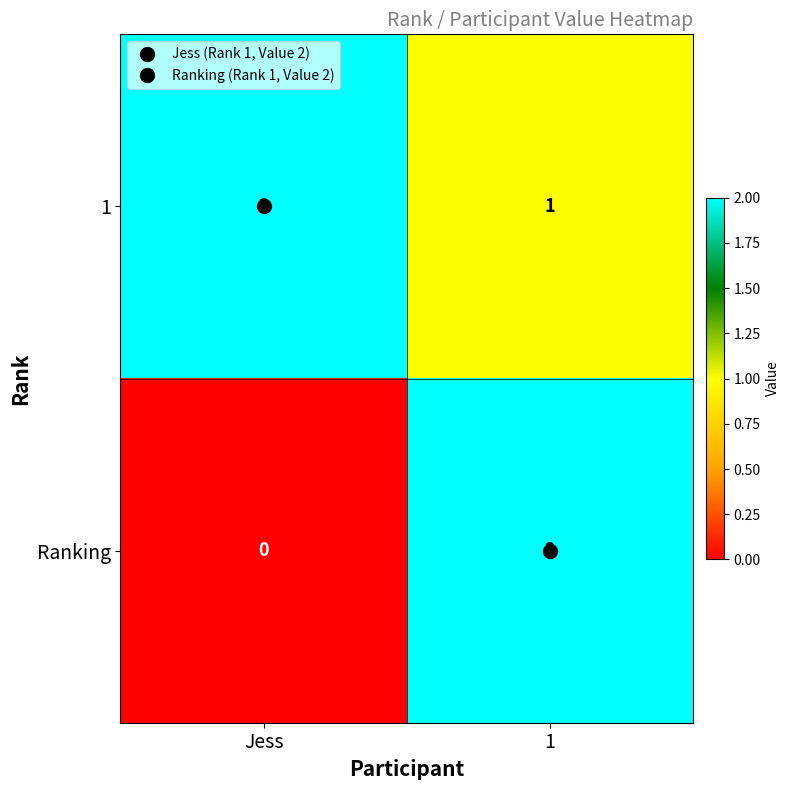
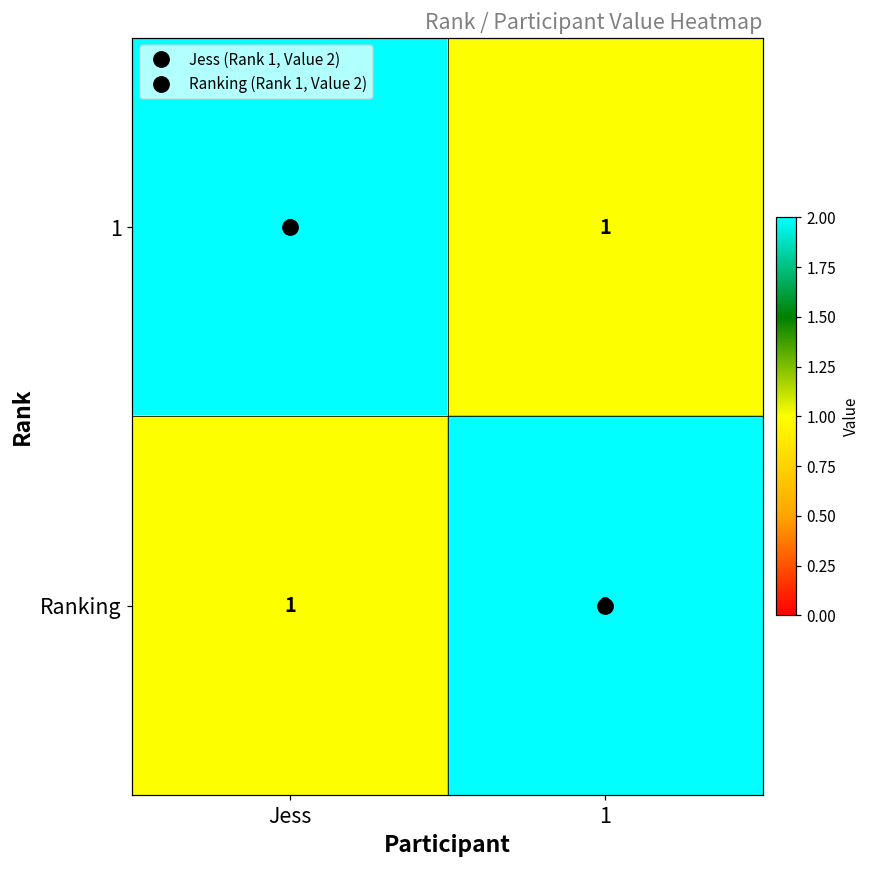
  {
    "1": {
      "1": 1
    },
    "Ranking": {
-     "Jess": 0
+     "Jess": 1
    }
  }
